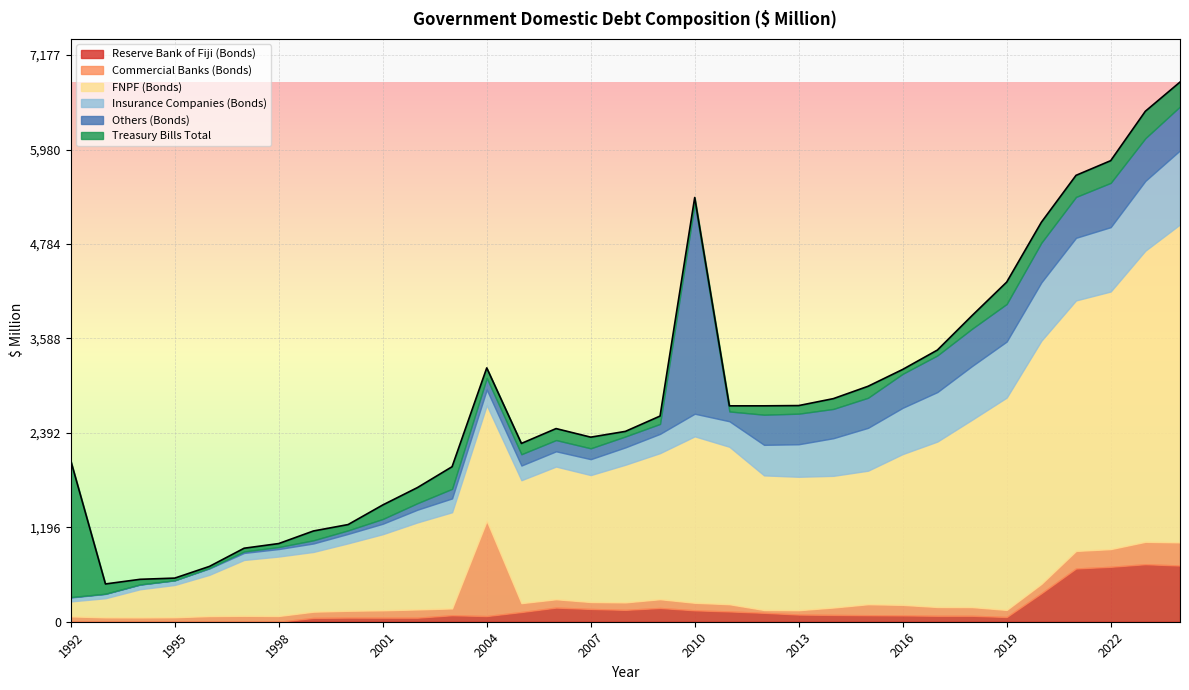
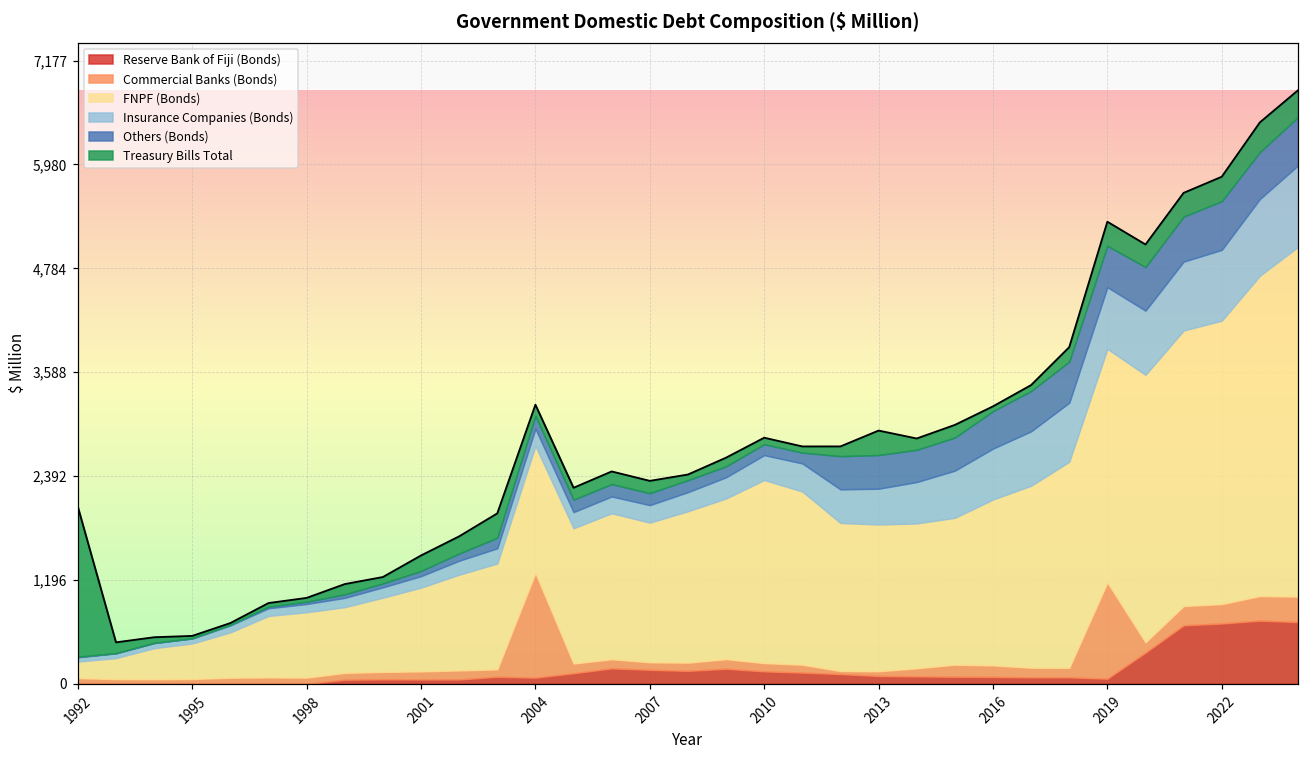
  {
    "Reserve Bank of Fiji (Bonds)": {
      "1992": "0",
      "1995": "0",
      "1998": "0",
      "2001": "100",
      "2004": "100",
      "2007": "200",
      "2010": "100",
      "2013": "100",
      "2016": "100",
      "2019": "100",
      "2022": "700"
    },
    "Commercial Banks (Bonds)": {
      "1992": "100",
      "1995": "100",
      "1998": "100",
      "2001": "100",
      "2004": "1,200",
      "2007": "100",
      "2010": "100",
      "2013": "100",
      "2016": "100",
-     "2019": "100",
+     "2019": "1,100",
      "2022": "200"
    },
    "FNPF (Bonds)": {
      "1992": "200",
      "1995": "400",
      "1998": "800",
      "2001": "1,000",
      "2004": "1,500",
      "2007": "1,600",
      "2010": "2,100",
      "2013": "1,700",
      "2016": "1,900",
      "2019": "2,700",
      "2022": "3,300"
    },
    "Insurance Companies (Bonds)": {
      "2001": "100",
      "2004": "200",
      "2007": "200",
      "2010": "300",
      "2013": "400",
      "2016": "600",
      "2019": "700",
      "2022": "800"
    },
    "Others (Bonds)": {
      "2001": "100",
      "2004": "100",
      "2007": "100",
-     "2010": "2,700",
+     "2010": "100",
      "2013": "400",
      "2016": "400",
      "2019": "500",
      "2022": "600"
    },
    "Treasury Bills Total": {
      "1992": "1,700",
      "1998": "0",
      "2001": "200",
      "2004": "100",
      "2007": "100",
      "2010": "100",
-     "2013": "100",
+     "2013": "300",
      "2016": "100",
      "2019": "300",
      "2022": "300"
    }
  }
